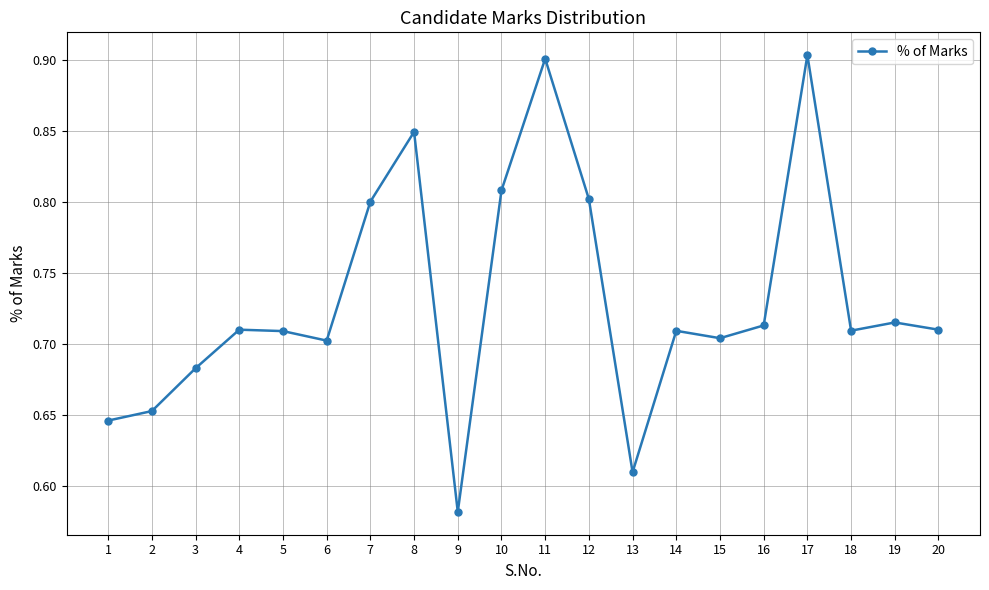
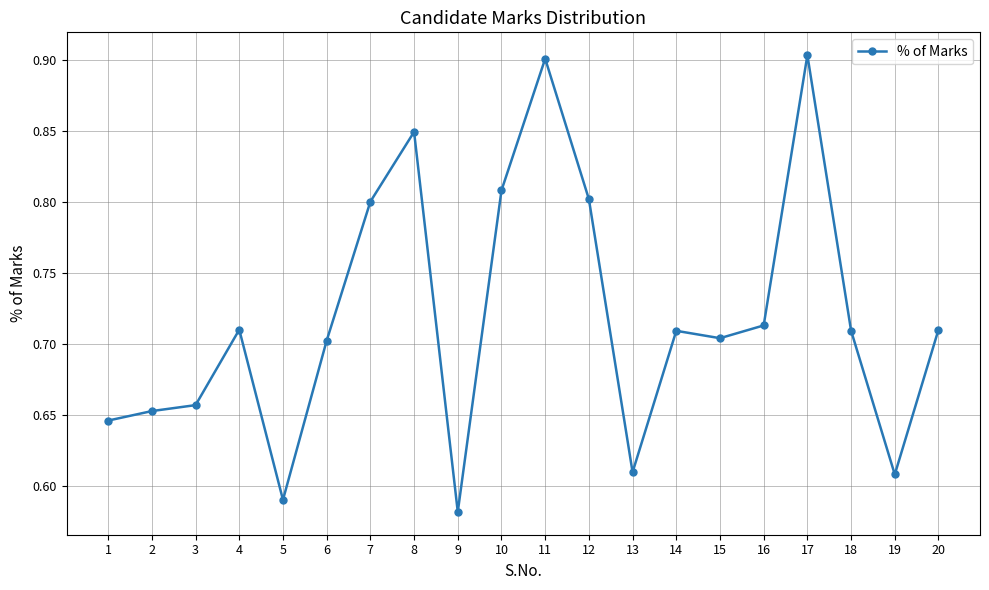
  {
    "1": 0.646,
    "2": 0.653,
-   "3": 0.683,
+   "3": 0.657,
    "4": 0.710,
-   "5": 0.709,
+   "5": 0.590,
    "6": 0.702,
    "7": 0.800,
    "8": 0.850,
    "9": 0.582,
    "10": 0.808,
    "11": 0.901,
    "12": 0.802,
    "13": 0.610,
    "14": 0.709,
    "15": 0.704,
    "16": 0.713,
    "17": 0.904,
    "18": 0.709,
-   "19": 0.715,
+   "19": 0.608,
    "20": 0.710
  }
